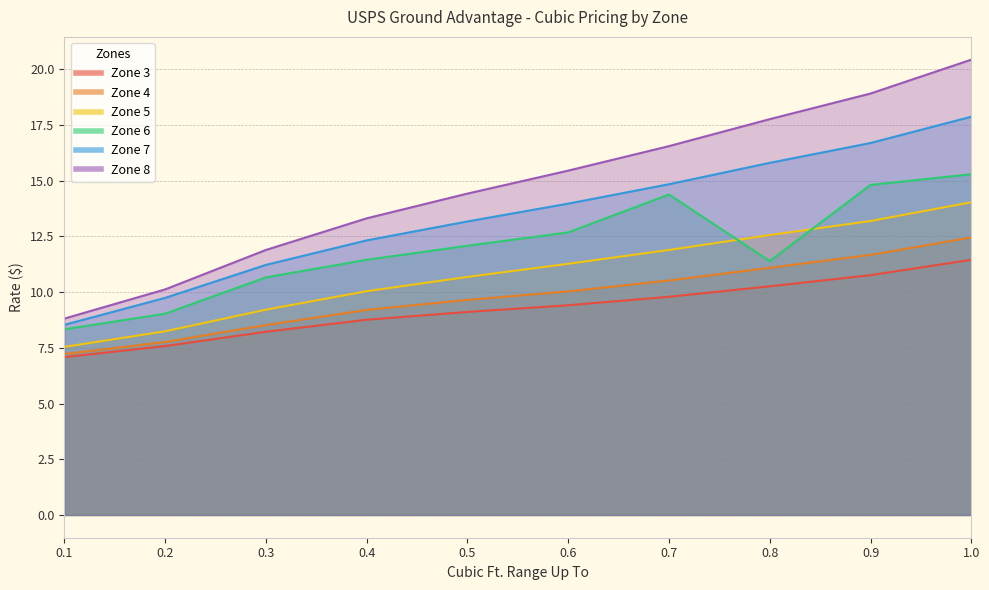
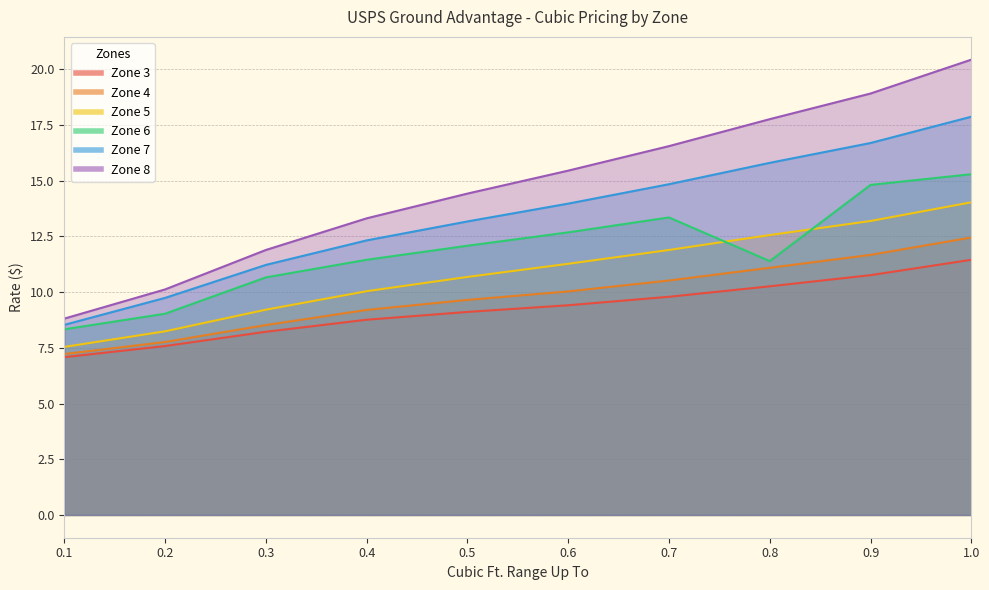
  {
    "Zone 6": {
      "0.1": 8.3,
      "0.2": 9.0,
      "0.3": 10.7,
      "0.4": 11.5,
      "0.5": 12.1,
      "0.6": 12.7,
-     "0.7": 14.4,
+     "0.7": 13.4,
      "0.8": 11.4,
      "0.9": 14.8,
      "1.0": 15.3
    },
    "Zone 7": {
      "0.1": 8.5,
      "0.2": 9.7,
      "0.3": 11.2,
      "0.4": 12.3,
      "0.5": 13.2,
      "0.6": 14.0,
      "0.7": 14.8,
      "0.8": 15.8,
      "0.9": 16.7,
      "1.0": 17.9
    },
    "Zone 8": {
      "0.1": 8.8,
      "0.2": 10.1,
      "0.3": 11.9,
      "0.4": 13.3,
      "0.5": 14.4,
      "0.6": 15.5,
      "0.7": 16.6,
      "0.8": 17.8,
      "0.9": 18.9,
      "1.0": 20.4
    }
  }
